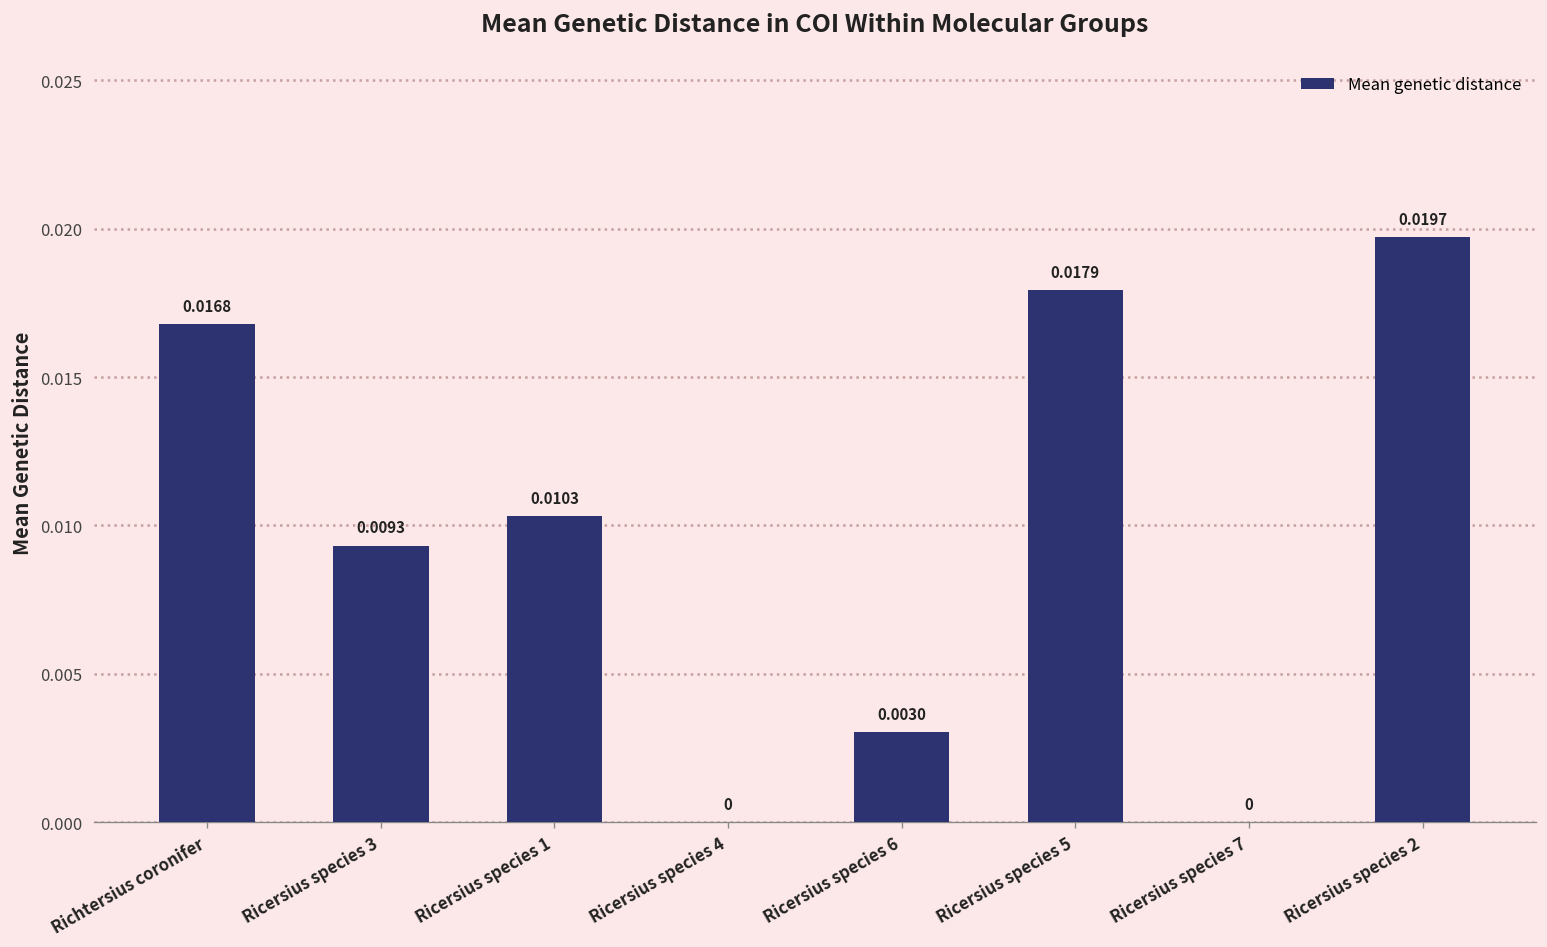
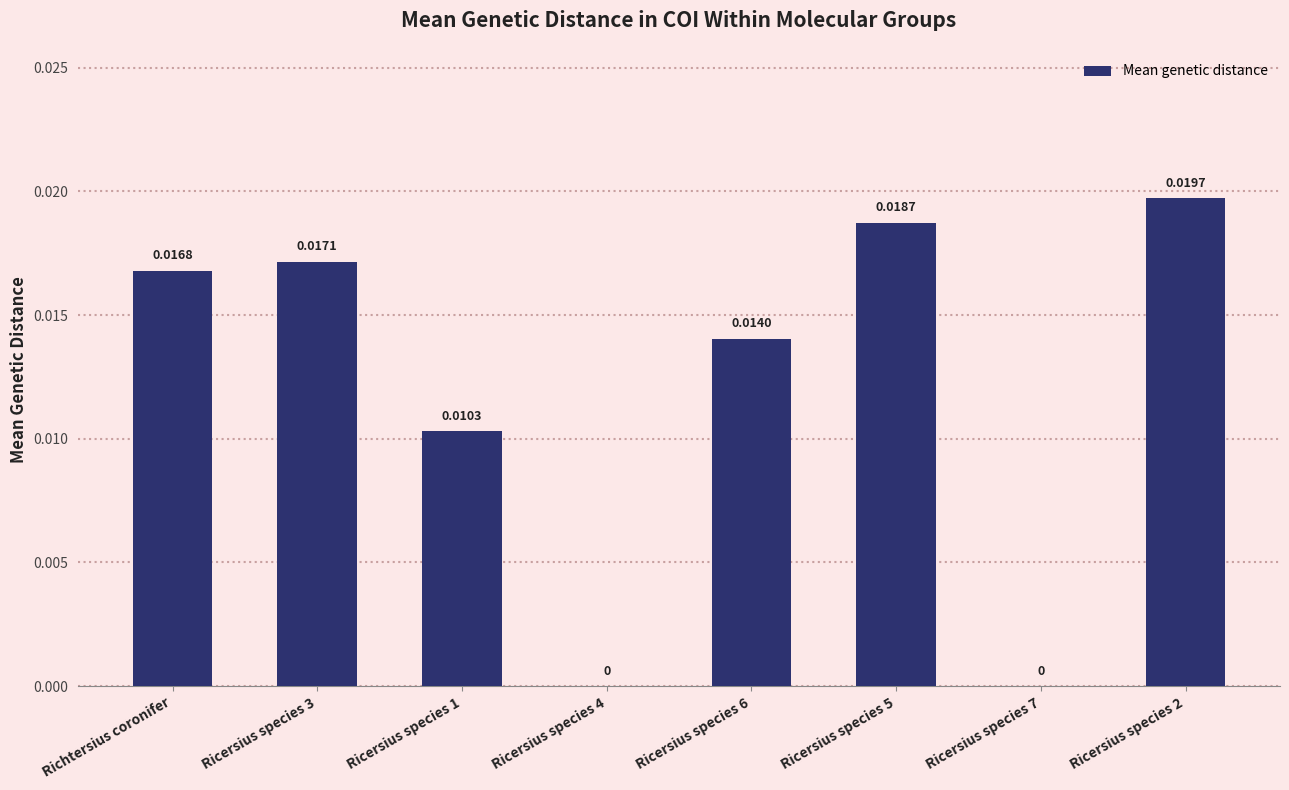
  {
    "Richtersius coronifer": 0.0168,
-   "Ricersius species 3": 0.0093,
+   "Ricersius species 3": 0.0171,
    "Ricersius species 1": 0.0103,
    "Ricersius species 4": 0,
-   "Ricersius species 6": 0.0030,
-   "Ricersius species 5": 0.0179,
+   "Ricersius species 6": 0.0140,
+   "Ricersius species 5": 0.0187,
    "Ricersius species 7": 0,
    "Ricersius species 2": 0.0197
  }
